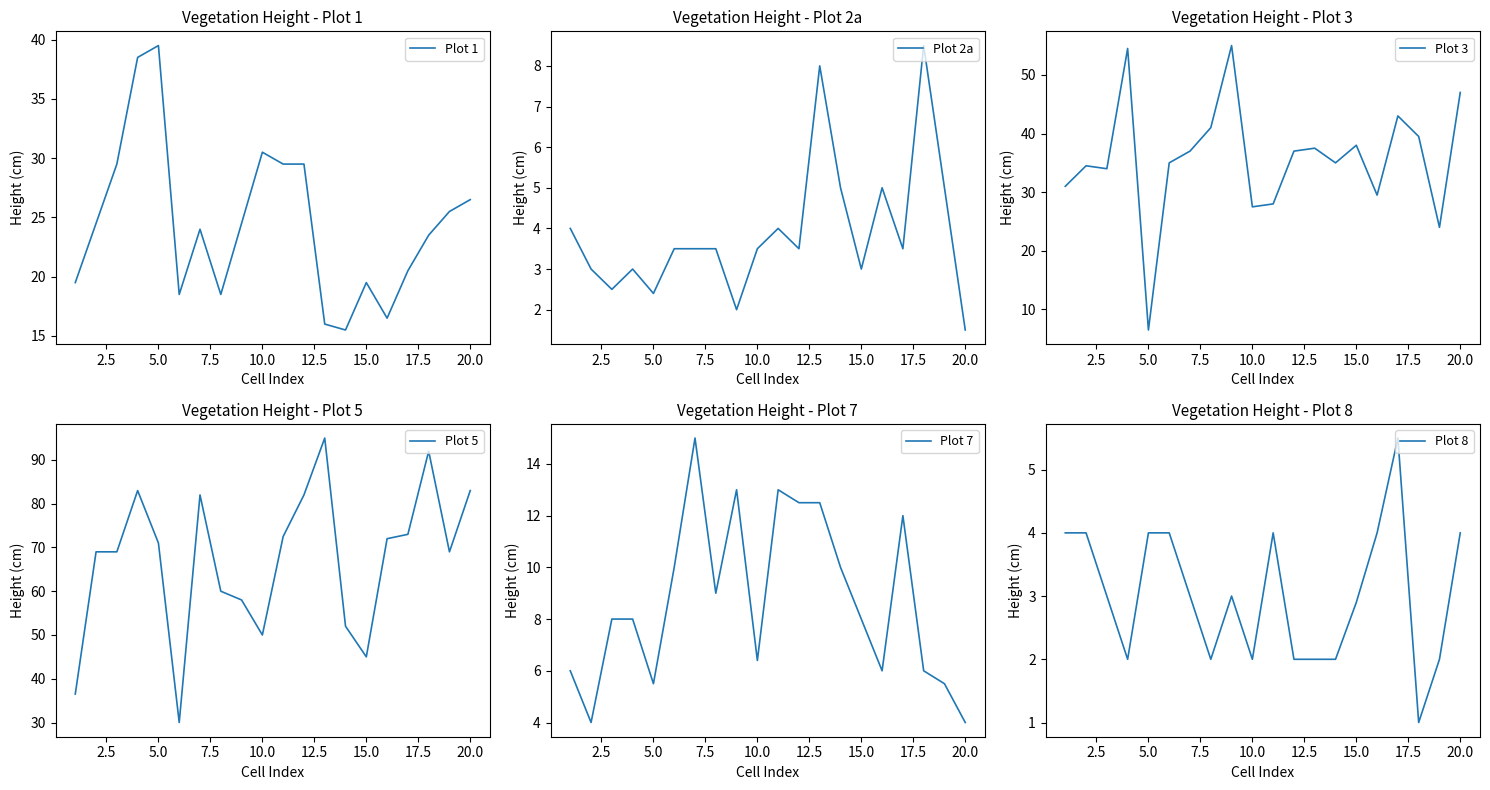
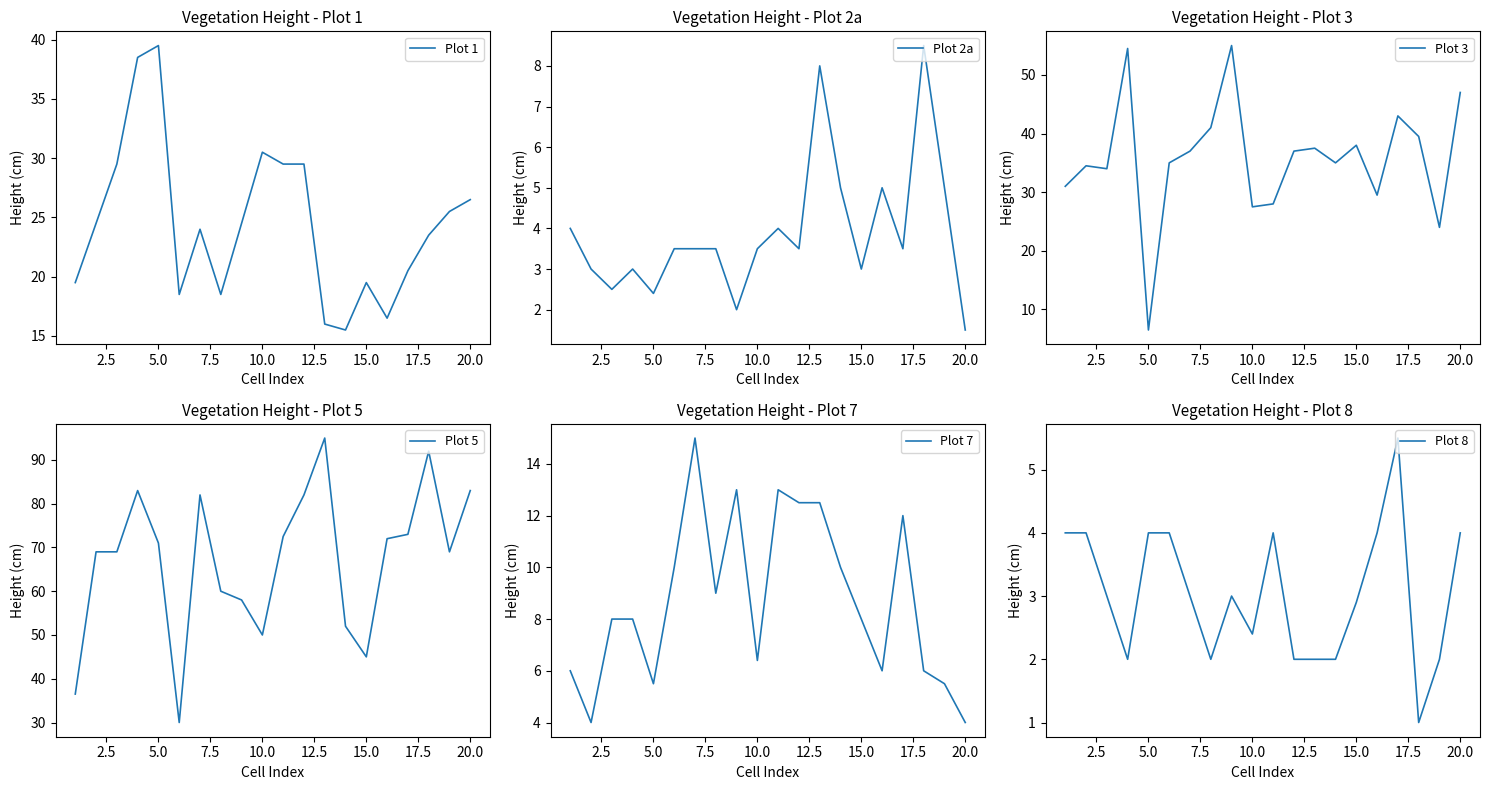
  {
    "Vegetation Height - Plot 1": {
      "5.0": 39.5,
      "10.0": 30.5,
      "15.0": 19.5,
      "20.0": 26.5
    },
    "Vegetation Height - Plot 2a": {
      "5.0": 2.4,
      "10.0": 3.5,
      "15.0": 3.0,
      "20.0": 1.5
    },
    "Vegetation Height - Plot 3": {
      "5.0": 7,
      "10.0": 28,
      "15.0": 38,
      "20.0": 47
    },
    "Vegetation Height - Plot 5": {
      "5.0": 71,
      "10.0": 50,
      "15.0": 45,
      "20.0": 83
    },
    "Vegetation Height - Plot 7": {
      "5.0": 5.5,
      "10.0": 6.4,
      "15.0": 8.0,
      "20.0": 4.0
    },
    "Vegetation Height - Plot 8": {
      "5.0": 4.0,
-     "10.0": 2.0,
+     "10.0": 2.4,
      "15.0": 2.9,
      "20.0": 4.0
    }
  }
